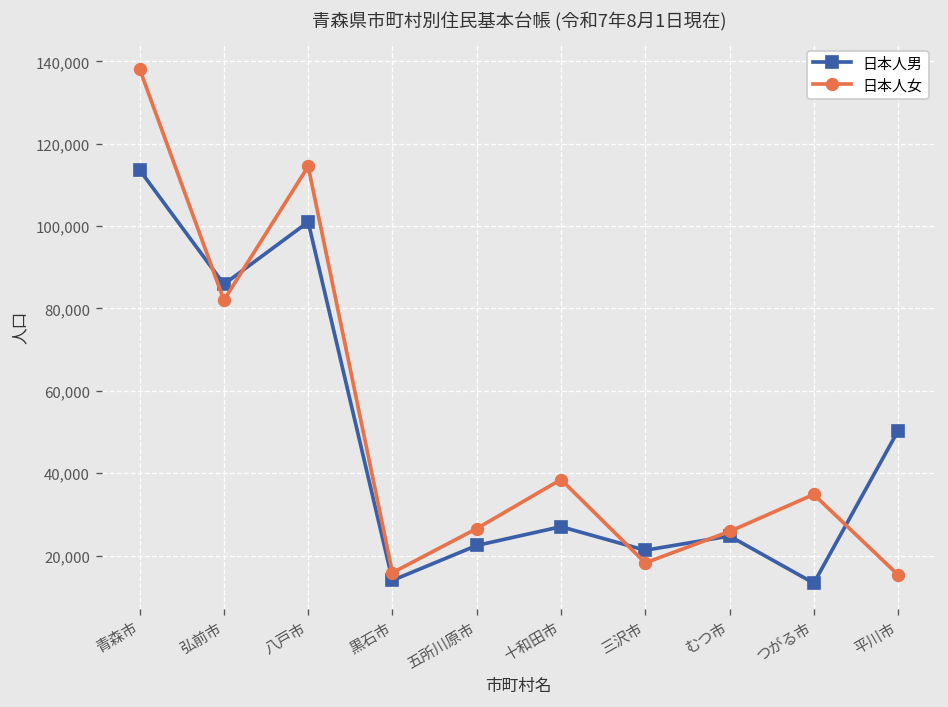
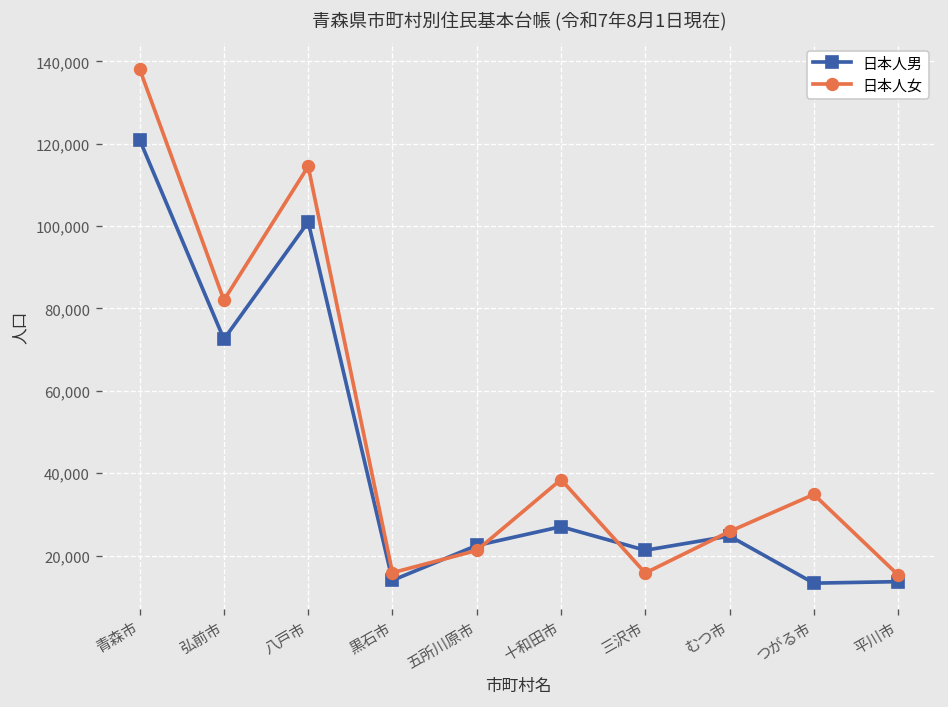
  {
    "日本人男": {
-     "青森市": "114,000",
-     "弘前市": "86,000",
+     "青森市": "121,000",
+     "弘前市": "73,000",
      "八戸市": "101,000",
      "黒石市": "14,000",
      "五所川原市": "22,000",
      "十和田市": "27,000",
      "三沢市": "21,000",
      "むつ市": "25,000",
      "つがる市": "13,000",
-     "平川市": "50,000"
+     "平川市": "14,000"
    },
    "日本人女": {
      "青森市": "138,000",
      "弘前市": "82,000",
      "八戸市": "114,000",
      "黒石市": "16,000",
-     "五所川原市": "27,000",
+     "五所川原市": "21,000",
      "十和田市": "38,000",
-     "三沢市": "18,000",
+     "三沢市": "16,000",
      "むつ市": "26,000",
      "つがる市": "35,000",
      "平川市": "15,000"
    }
  }
